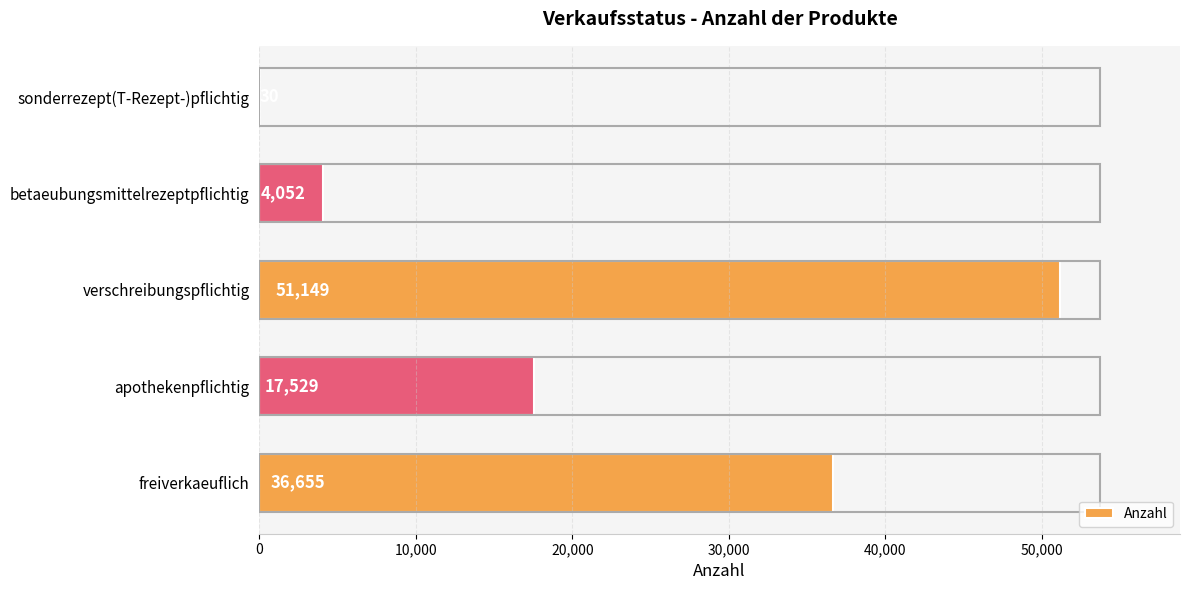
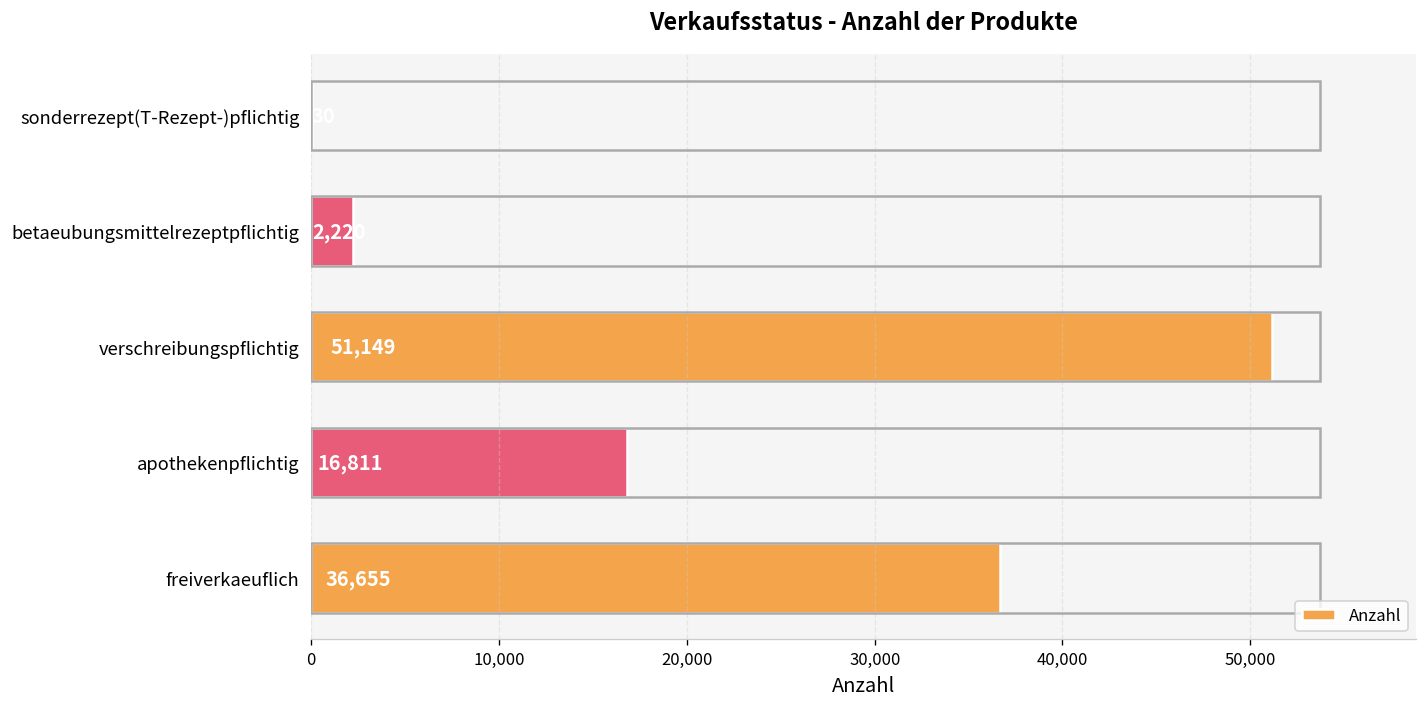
  {
-   "betaeubungsmittelrezeptpflichtig": "4,052",
+   "betaeubungsmittelrezeptpflichtig": "2,220",
    "verschreibungspflichtig": "51,149",
-   "apothekenpflichtig": "17,529",
+   "apothekenpflichtig": "16,811",
    "freiverkaeuflich": "36,655"
  }
